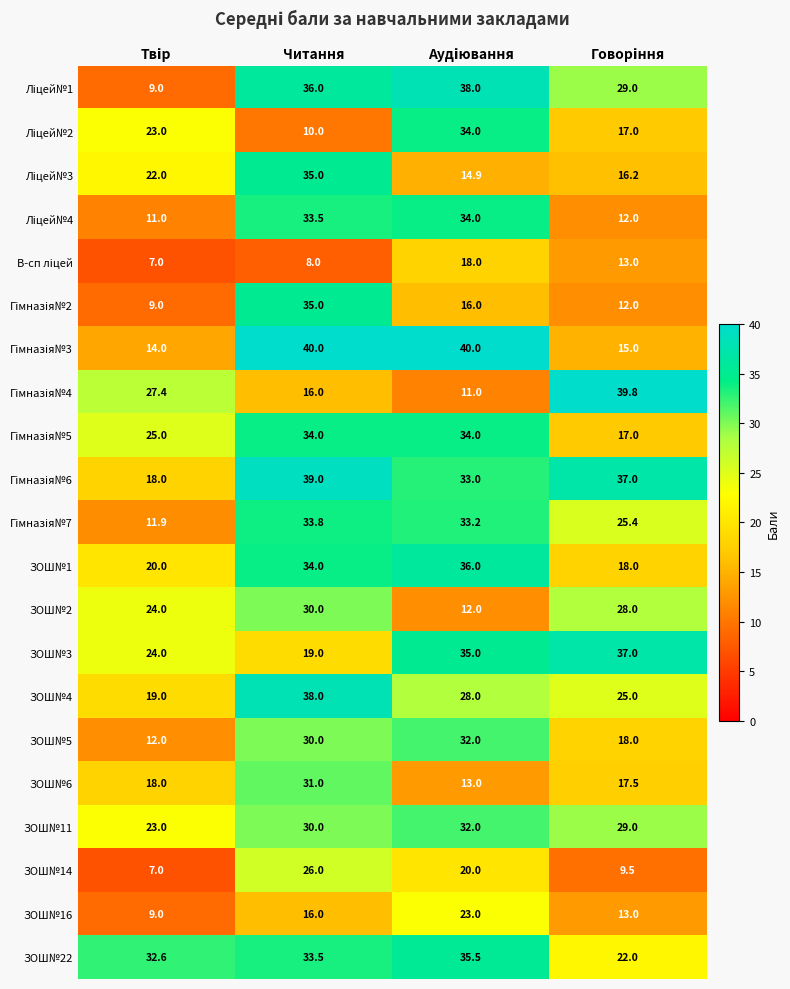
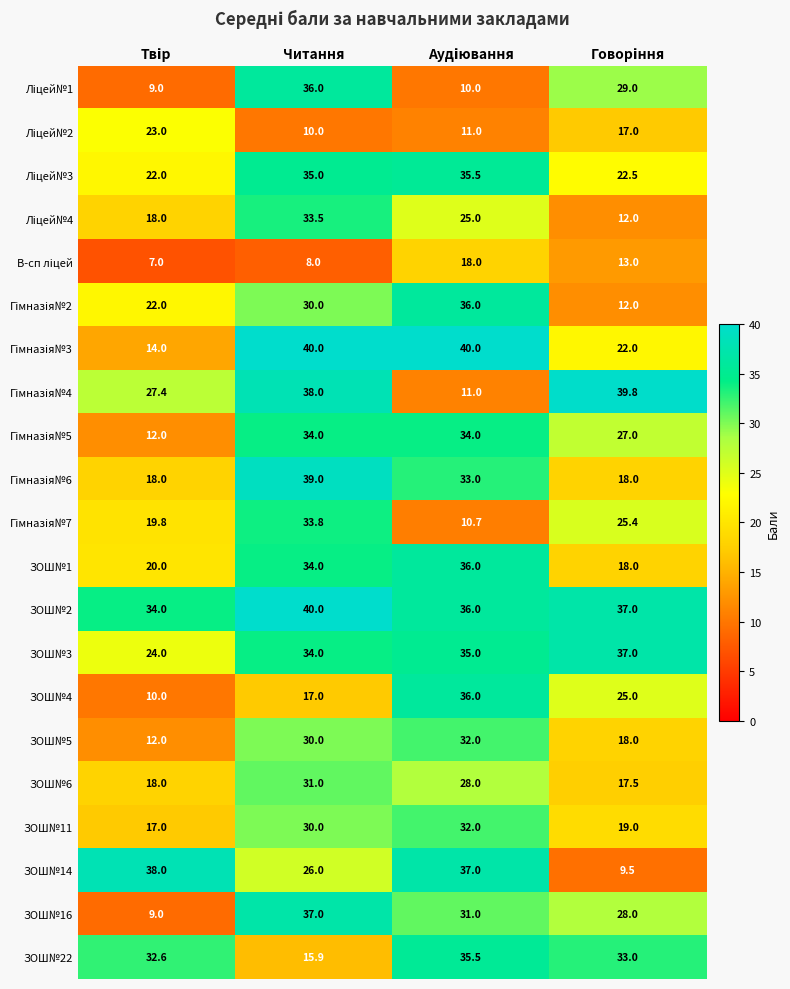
  {
    "Ліцей№1": {
      "Твір": 9.0,
      "Читання": 36.0,
-     "Аудіювання": 38.0,
+     "Аудіювання": 10.0,
      "Говоріння": 29.0
    },
    "Ліцей№2": {
      "Твір": 23.0,
      "Читання": 10.0,
-     "Аудіювання": 34.0,
+     "Аудіювання": 11.0,
      "Говоріння": 17.0
    },
    "Ліцей№3": {
      "Твір": 22.0,
      "Читання": 35.0,
-     "Аудіювання": 14.9,
-     "Говоріння": 16.2
+     "Аудіювання": 35.5,
+     "Говоріння": 22.5
    },
    "Ліцей№4": {
-     "Твір": 11.0,
+     "Твір": 18.0,
      "Читання": 33.5,
-     "Аудіювання": 34.0,
+     "Аудіювання": 25.0,
      "Говоріння": 12.0
    },
    "В-сп ліцей": {
      "Твір": 7.0,
      "Читання": 8.0,
      "Аудіювання": 18.0,
      "Говоріння": 13.0
    },
    "Гімназія№2": {
-     "Твір": 9.0,
-     "Читання": 35.0,
-     "Аудіювання": 16.0,
+     "Твір": 22.0,
+     "Читання": 30.0,
+     "Аудіювання": 36.0,
      "Говоріння": 12.0
    },
    "Гімназія№3": {
      "Твір": 14.0,
      "Читання": 40.0,
      "Аудіювання": 40.0,
-     "Говоріння": 15.0
+     "Говоріння": 22.0
    },
    "Гімназія№4": {
      "Твір": 27.4,
-     "Читання": 16.0,
+     "Читання": 38.0,
      "Аудіювання": 11.0,
      "Говоріння": 39.8
    },
    "Гімназія№5": {
-     "Твір": 25.0,
+     "Твір": 12.0,
      "Читання": 34.0,
      "Аудіювання": 34.0,
-     "Говоріння": 17.0
+     "Говоріння": 27.0
    },
    "Гімназія№6": {
      "Твір": 18.0,
      "Читання": 39.0,
      "Аудіювання": 33.0,
-     "Говоріння": 37.0
+     "Говоріння": 18.0
    },
    "Гімназія№7": {
-     "Твір": 11.9,
+     "Твір": 19.8,
      "Читання": 33.8,
-     "Аудіювання": 33.2,
+     "Аудіювання": 10.7,
      "Говоріння": 25.4
    },
    "ЗОШ№1": {
      "Твір": 20.0,
      "Читання": 34.0,
      "Аудіювання": 36.0,
      "Говоріння": 18.0
    },
    "ЗОШ№2": {
-     "Твір": 24.0,
-     "Читання": 30.0,
-     "Аудіювання": 12.0,
-     "Говоріння": 28.0
+     "Твір": 34.0,
+     "Читання": 40.0,
+     "Аудіювання": 36.0,
+     "Говоріння": 37.0
    },
    "ЗОШ№3": {
      "Твір": 24.0,
-     "Читання": 19.0,
+     "Читання": 34.0,
      "Аудіювання": 35.0,
      "Говоріння": 37.0
    },
    "ЗОШ№4": {
-     "Твір": 19.0,
-     "Читання": 38.0,
-     "Аудіювання": 28.0,
+     "Твір": 10.0,
+     "Читання": 17.0,
+     "Аудіювання": 36.0,
      "Говоріння": 25.0
    },
    "ЗОШ№5": {
      "Твір": 12.0,
      "Читання": 30.0,
      "Аудіювання": 32.0,
      "Говоріння": 18.0
    },
    "ЗОШ№6": {
      "Твір": 18.0,
      "Читання": 31.0,
-     "Аудіювання": 13.0,
+     "Аудіювання": 28.0,
      "Говоріння": 17.5
    },
    "ЗОШ№11": {
-     "Твір": 23.0,
+     "Твір": 17.0,
      "Читання": 30.0,
      "Аудіювання": 32.0,
-     "Говоріння": 29.0
+     "Говоріння": 19.0
    },
    "ЗОШ№14": {
-     "Твір": 7.0,
+     "Твір": 38.0,
      "Читання": 26.0,
-     "Аудіювання": 20.0,
+     "Аудіювання": 37.0,
      "Говоріння": 9.5
    },
    "ЗОШ№16": {
      "Твір": 9.0,
-     "Читання": 16.0,
-     "Аудіювання": 23.0,
-     "Говоріння": 13.0
+     "Читання": 37.0,
+     "Аудіювання": 31.0,
+     "Говоріння": 28.0
    },
    "ЗОШ№22": {
      "Твір": 32.6,
-     "Читання": 33.5,
+     "Читання": 15.9,
      "Аудіювання": 35.5,
-     "Говоріння": 22.0
+     "Говоріння": 33.0
    }
  }
